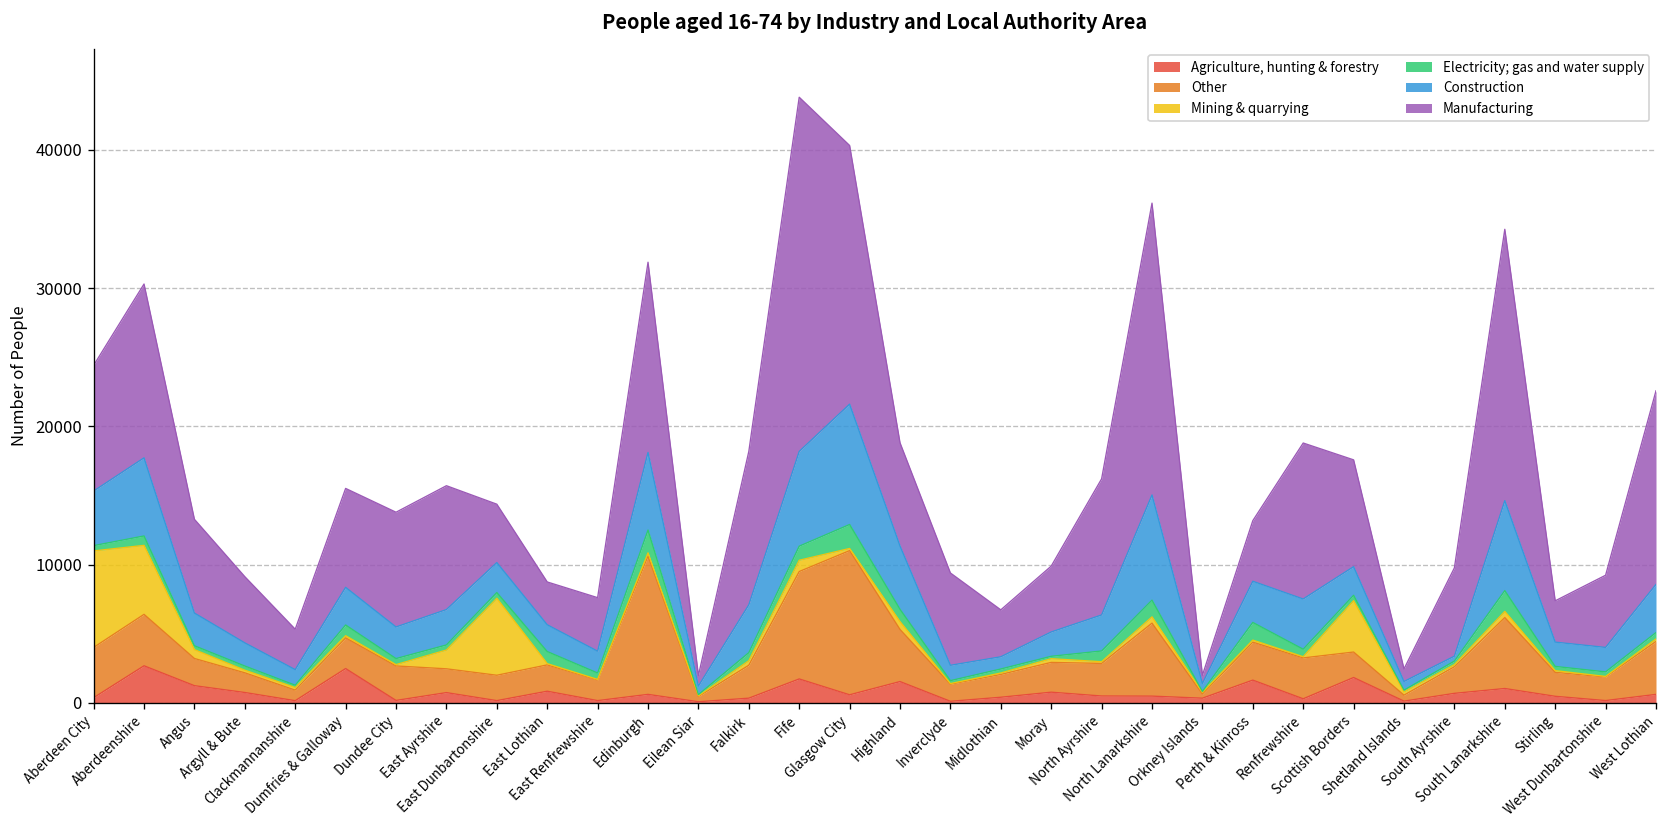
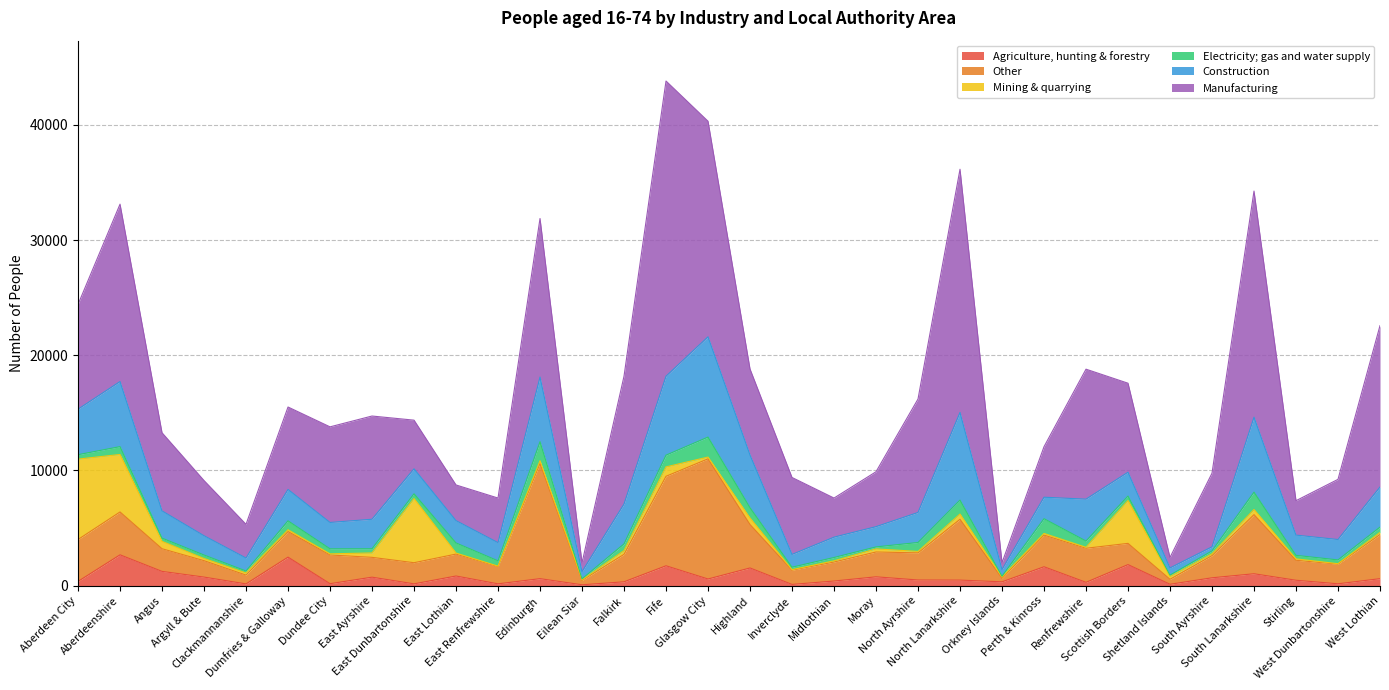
  {
    "Mining & quarrying": {
      "Aberdeen City": 7000,
      "Aberdeenshire": 5000,
      "Angus": 600,
-     "East Ayrshire": 1400,
+     "East Ayrshire": 400,
      "East Dunbartonshire": 5600,
      "Edinburgh": 200,
      "Falkirk": 300,
      "Fife": 800,
      "Highland": 600,
      "North Lanarkshire": 500,
      "Scottish Borders": 3700,
      "South Lanarkshire": 400
    },
    "Electricity; gas and water supply": {
      "Aberdeen City": 400,
      "Aberdeenshire": 700,
      "Angus": 300,
      "Argyll & Bute": 300,
      "Dumfries & Galloway": 800,
      "Dundee City": 400,
      "East Ayrshire": 400,
      "East Dunbartonshire": 400,
      "East Lothian": 900,
      "East Renfrewshire": 500,
      "Edinburgh": 1600,
      "Falkirk": 600,
      "Fife": 1000,
      "Glasgow City": 1700,
      "Highland": 900,
      "Midlothian": 300,
      "North Ayrshire": 800,
      "North Lanarkshire": 1200,
      "Perth & Kinross": 1300,
      "Renfrewshire": 500,
      "Scottish Borders": 400,
      "South Ayrshire": 300,
      "South Lanarkshire": 1500,
      "Stirling": 300,
      "West Dunbartonshire": 300,
      "West Lothian": 500
    },
    "Construction": {
      "Aberdeen City": 4000,
      "Aberdeenshire": 5700,
      "Angus": 2400,
      "Argyll & Bute": 1700,
      "Clackmannanshire": 1100,
      "Dumfries & Galloway": 2700,
      "Dundee City": 2300,
      "East Ayrshire": 2600,
      "East Dunbartonshire": 2200,
      "East Lothian": 1900,
      "East Renfrewshire": 1600,
      "Edinburgh": 5600,
      "Eilean Siar": 600,
      "Falkirk": 3500,
      "Fife": 6900,
      "Glasgow City": 8700,
      "Highland": 4600,
      "Inverclyde": 1100,
-     "Midlothian": 900,
+     "Midlothian": 1800,
      "Moray": 1800,
      "North Ayrshire": 2600,
      "North Lanarkshire": 7600,
      "Orkney Islands": 600,
-     "Perth & Kinross": 3000,
+     "Perth & Kinross": 1900,
      "Renfrewshire": 3600,
      "Scottish Borders": 2100,
      "Shetland Islands": 600,
      "South Ayrshire": 400,
      "South Lanarkshire": 6500,
      "Stirling": 1800,
      "West Dunbartonshire": 1800,
      "West Lothian": 3500
    },
    "Manufacturing": {
      "Aberdeen City": 9100,
-     "Aberdeenshire": 12600,
+     "Aberdeenshire": 15400,
      "Angus": 6800,
      "Argyll & Bute": 4800,
      "Clackmannanshire": 2900,
      "Dumfries & Galloway": 7200,
      "Dundee City": 8300,
      "East Ayrshire": 9000,
      "East Dunbartonshire": 4200,
      "East Lothian": 3100,
      "East Renfrewshire": 3900,
      "Edinburgh": 13800,
      "Eilean Siar": 800,
      "Falkirk": 11100,
      "Fife": 25600,
      "Glasgow City": 18700,
      "Highland": 7500,
      "Inverclyde": 6700,
      "Midlothian": 3400,
      "Moray": 4800,
      "North Ayrshire": 9800,
      "North Lanarkshire": 21100,
      "Orkney Islands": 600,
      "Perth & Kinross": 4400,
      "Renfrewshire": 11300,
      "Scottish Borders": 7700,
      "Shetland Islands": 900,
      "South Ayrshire": 6400,
      "South Lanarkshire": 19600,
      "Stirling": 3000,
      "West Dunbartonshire": 5200,
      "West Lothian": 14000
    }
  }
